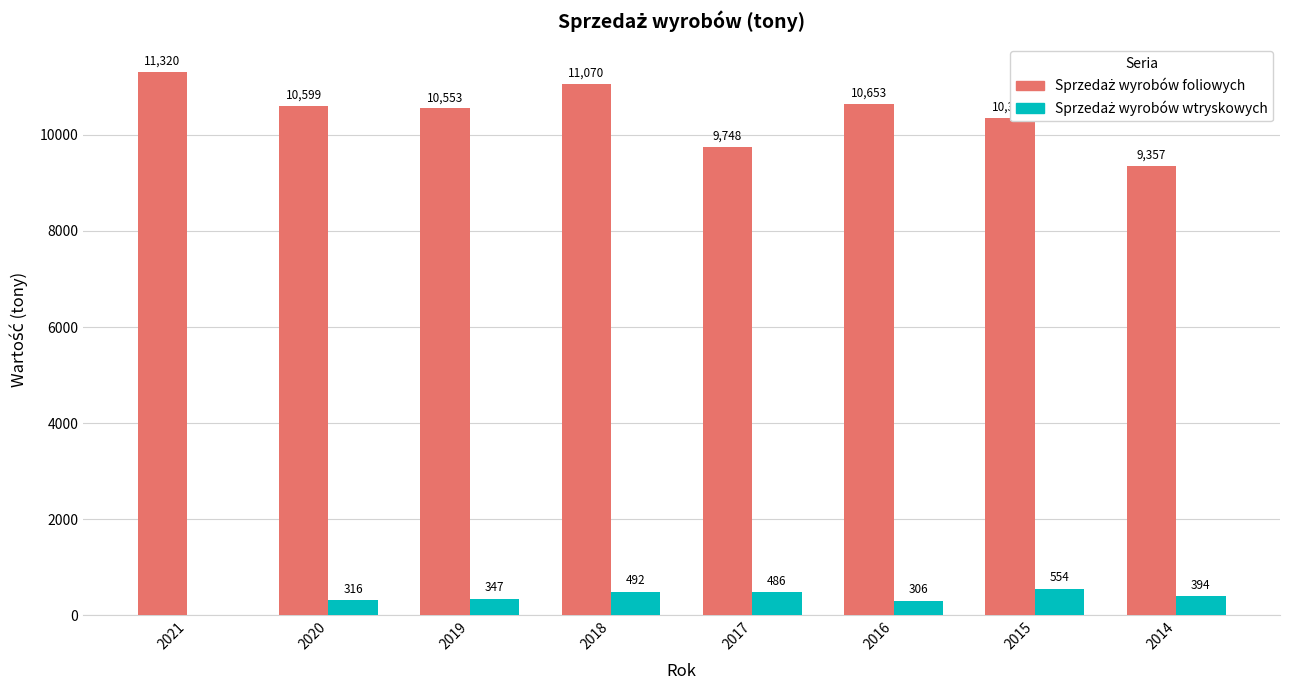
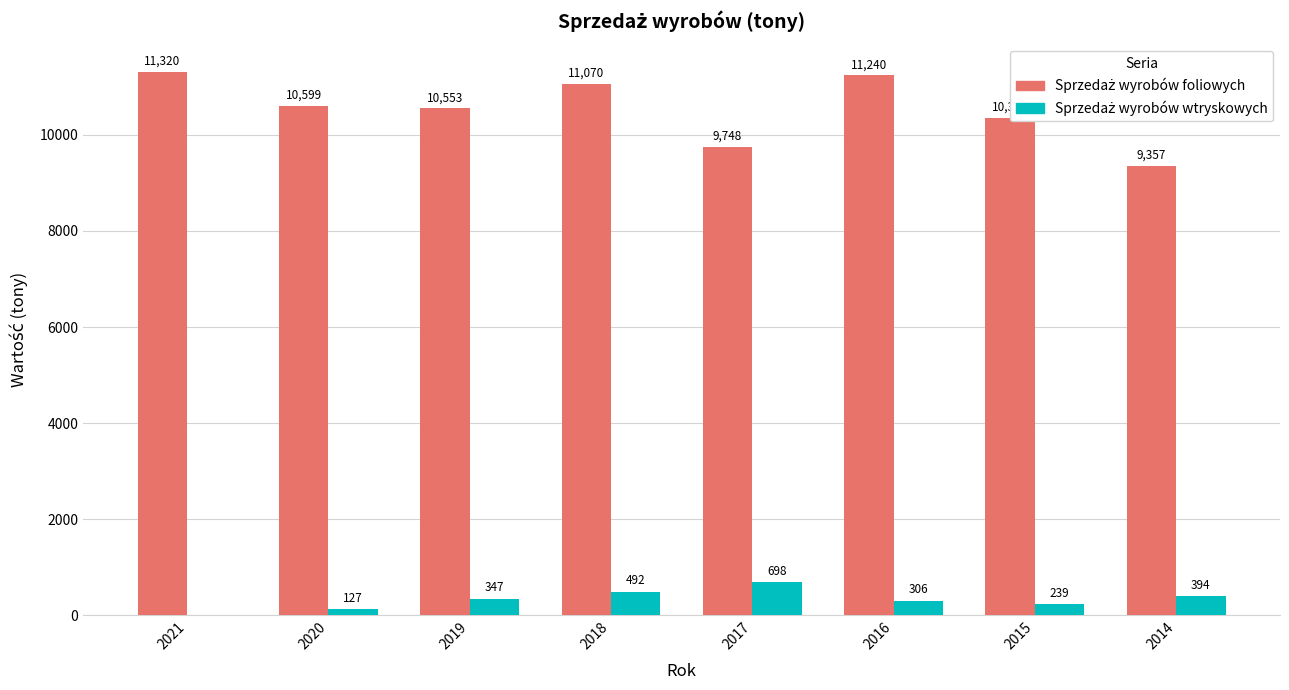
  {
    "Sprzedaż wyrobów foliowych": {
      "2021": "11,320",
      "2020": "10,599",
      "2019": "10,553",
      "2018": "11,070",
      "2017": "9,748",
-     "2016": "10,653",
+     "2016": "11,240",
      "2014": "9,357"
    },
    "Sprzedaż wyrobów wtryskowych": {
-     "2020": "316",
+     "2020": "127",
      "2019": "347",
      "2018": "492",
-     "2017": "486",
+     "2017": "698",
      "2016": "306",
-     "2015": "554",
+     "2015": "239",
      "2014": "394"
    }
  }
